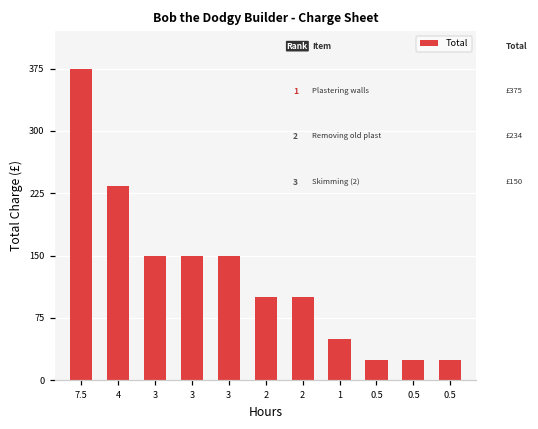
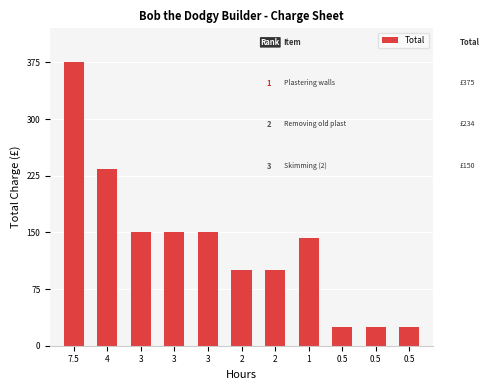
  {
    "7.5": 380,
    "4": 230,
-   "1": 50
+   "1": 140
  }
